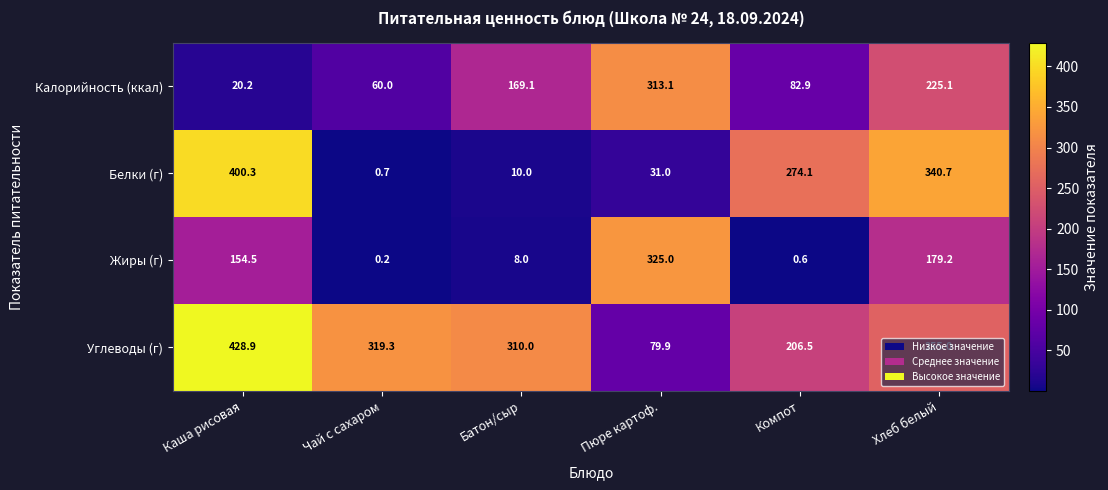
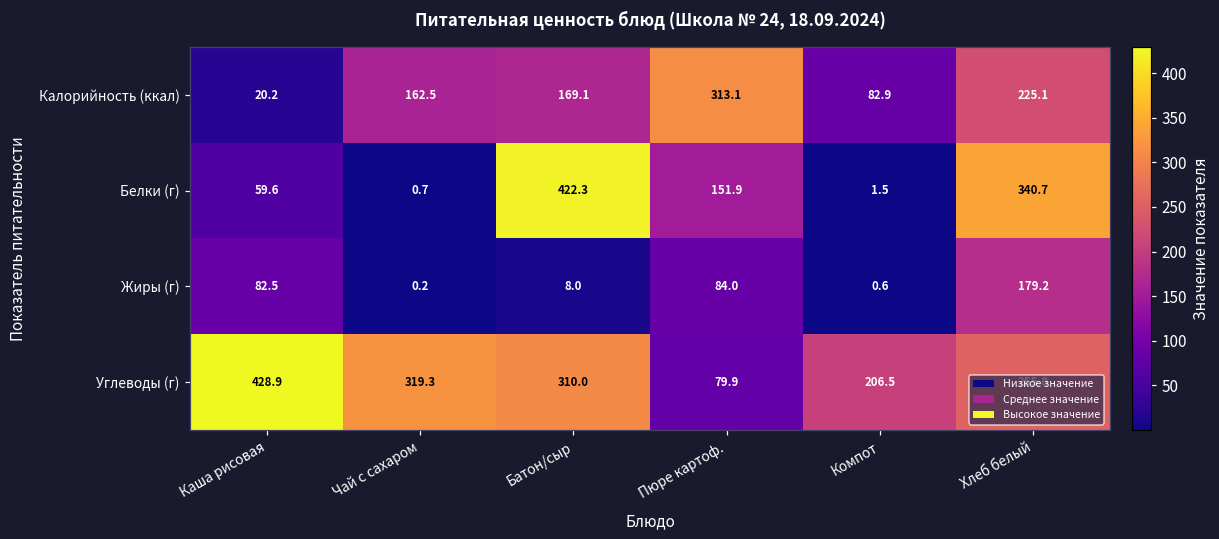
  {
    "Калорийность (ккал)": {
      "Каша рисовая": 20.2,
-     "Чай с сахаром": 60.0,
+     "Чай с сахаром": 162.5,
      "Батон/сыр": 169.1,
      "Пюре картоф.": 313.1,
      "Компот": 82.9,
      "Хлеб белый": 225.1
    },
    "Белки (г)": {
-     "Каша рисовая": 400.3,
+     "Каша рисовая": 59.6,
      "Чай с сахаром": 0.7,
-     "Батон/сыр": 10.0,
-     "Пюре картоф.": 31.0,
-     "Компот": 274.1,
+     "Батон/сыр": 422.3,
+     "Пюре картоф.": 151.9,
+     "Компот": 1.5,
      "Хлеб белый": 340.7
    },
    "Жиры (г)": {
-     "Каша рисовая": 154.5,
+     "Каша рисовая": 82.5,
      "Чай с сахаром": 0.2,
      "Батон/сыр": 8.0,
-     "Пюре картоф.": 325.0,
+     "Пюре картоф.": 84.0,
      "Компот": 0.6,
      "Хлеб белый": 179.2
    },
    "Углеводы (г)": {
      "Каша рисовая": 428.9,
      "Чай с сахаром": 319.3,
      "Батон/сыр": 310.0,
      "Пюре картоф.": 79.9,
      "Компот": 206.5
    }
  }
